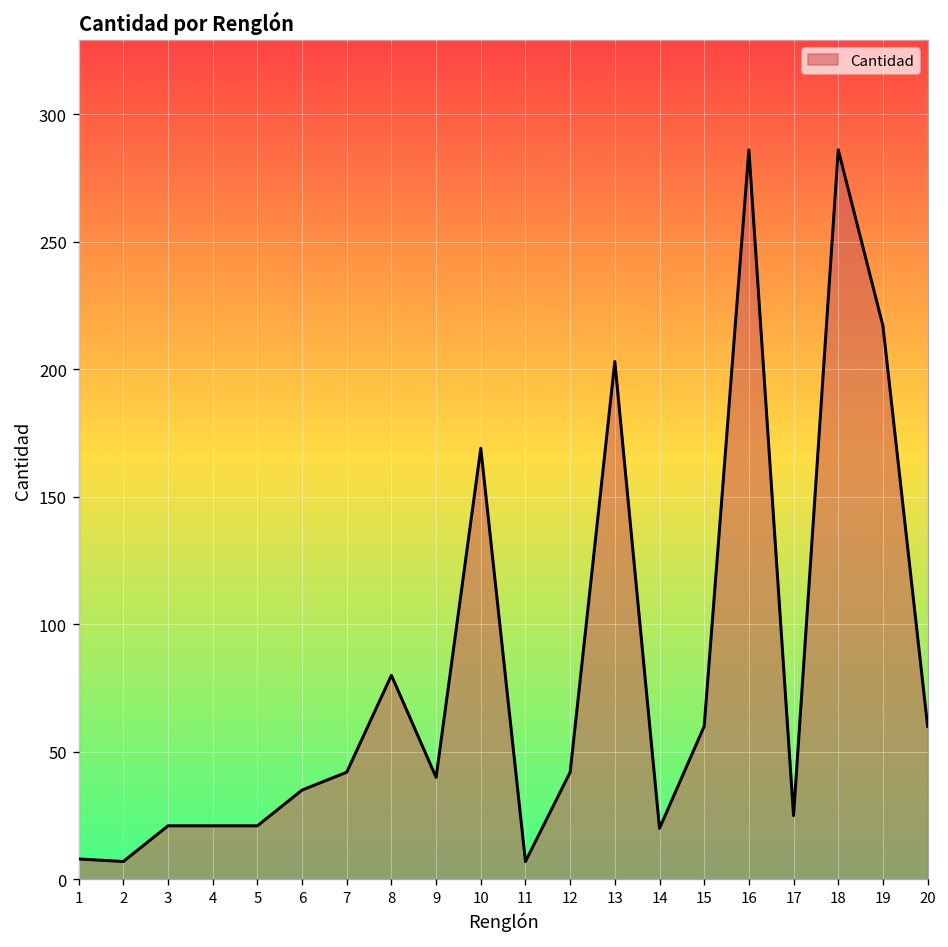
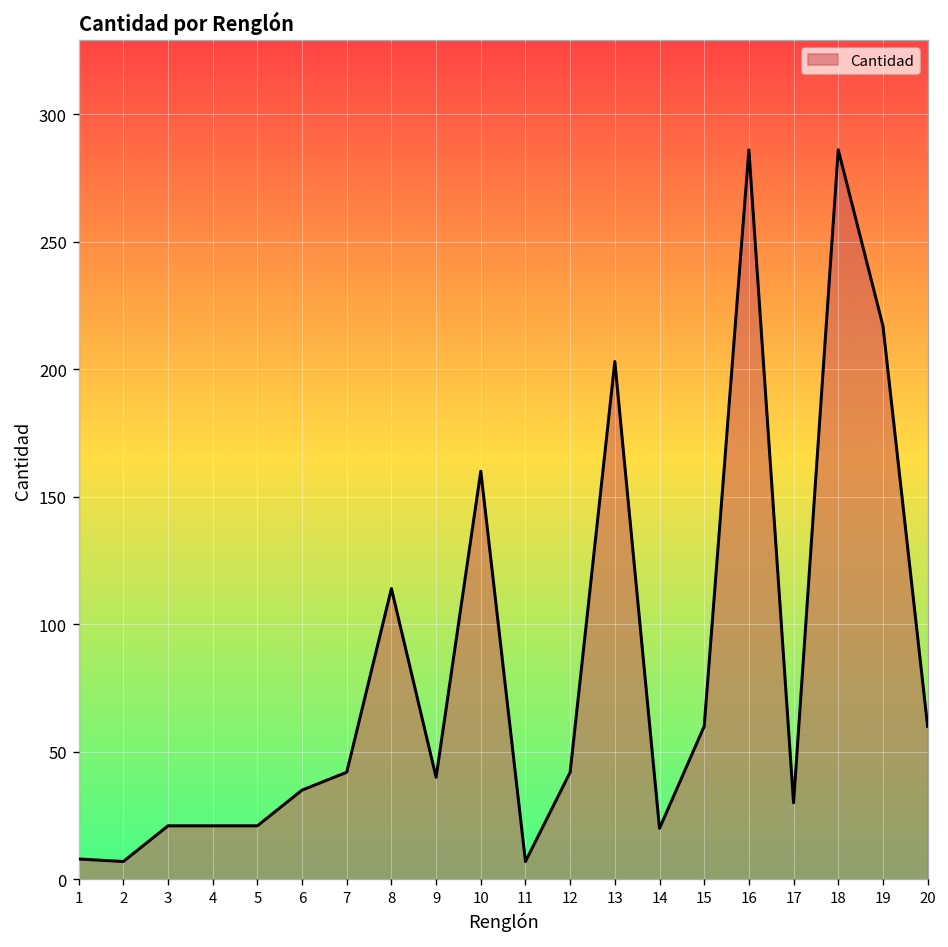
  {
    "1": 8,
    "2": 7,
    "3": 21,
    "4": 21,
    "5": 21,
    "6": 35,
    "7": 42,
-   "8": 80,
+   "8": 114,
    "9": 40,
-   "10": 169,
+   "10": 160,
    "11": 7,
    "12": 42,
    "13": 203,
    "14": 20,
    "15": 60,
    "16": 286,
-   "17": 25,
+   "17": 30,
    "18": 286,
    "19": 217,
    "20": 60
  }
